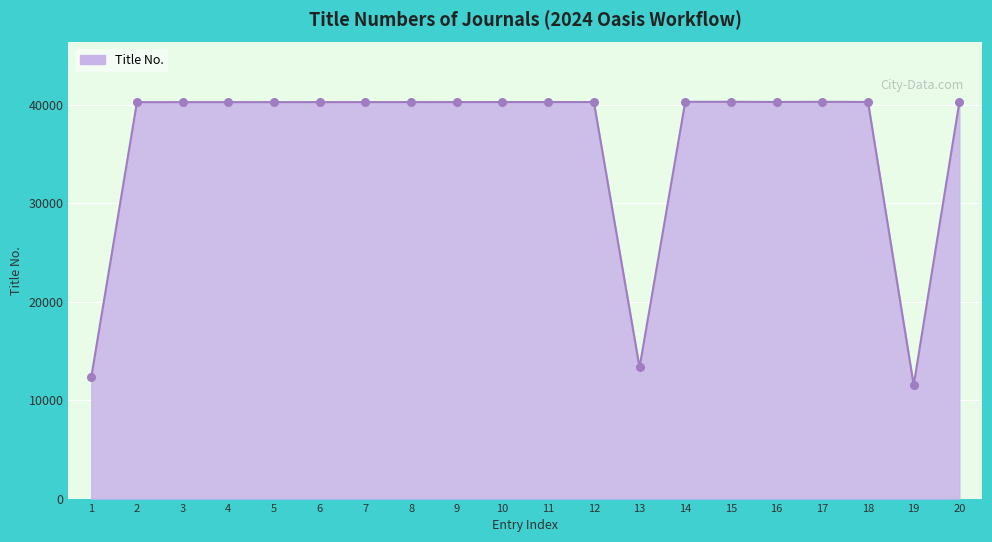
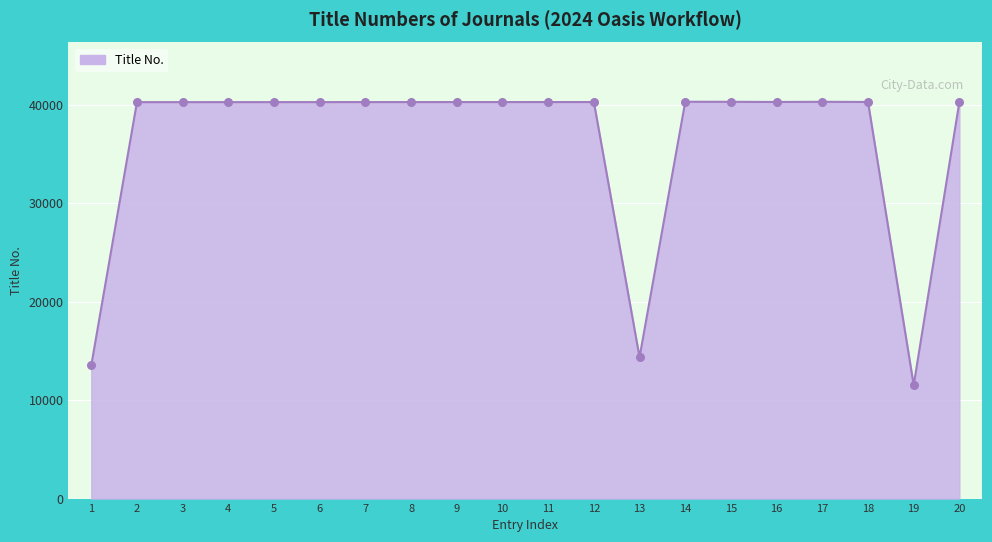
  {
-   "1": 12000,
+   "1": 14000,
    "2": 40000,
    "3": 40000,
    "4": 40000,
    "5": 40000,
    "6": 40000,
    "7": 40000,
    "8": 40000,
    "9": 40000,
    "10": 40000,
    "11": 40000,
    "12": 40000,
-   "13": 13000,
+   "13": 14000,
    "14": 40000,
    "15": 40000,
    "16": 40000,
    "17": 40000,
    "18": 40000,
    "19": 12000,
    "20": 40000
  }
